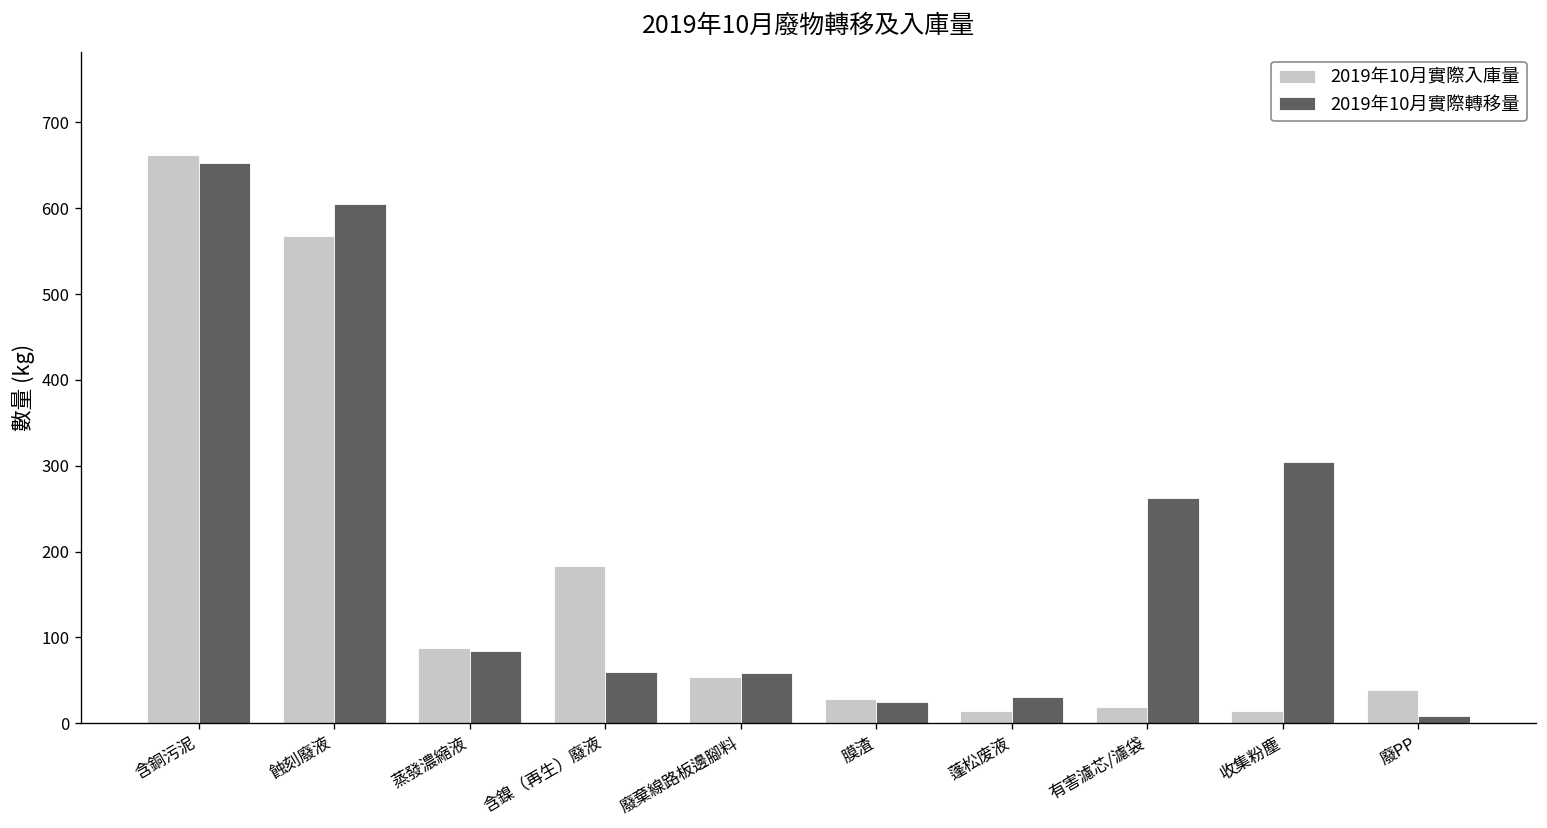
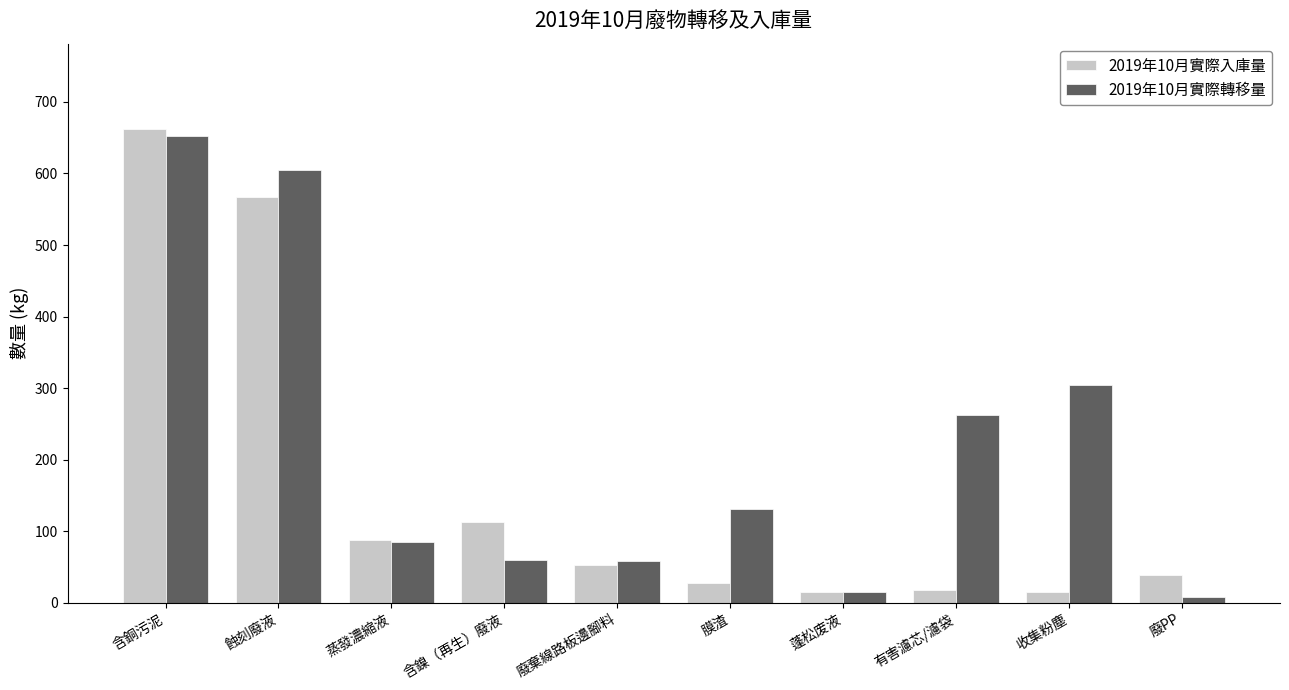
  {
    "2019年10月實際入庫量": {
      "含銅污泥": 660,
      "蝕刻廢液": 570,
      "蒸發濃縮液": 90,
-     "含鎳（再生）廢液": 180,
+     "含鎳（再生）廢液": 110,
      "廢棄線路板邊腳料": 50,
      "膜渣": 30,
      "蓬松废液": 10,
      "有害濾芯/濾袋": 20,
      "收集粉塵": 10,
      "廢PP": 40
    },
    "2019年10月實際轉移量": {
      "含銅污泥": 650,
      "蝕刻廢液": 610,
      "蒸發濃縮液": 80,
      "含鎳（再生）廢液": 60,
      "廢棄線路板邊腳料": 60,
-     "膜渣": 20,
-     "蓬松废液": 30,
+     "膜渣": 130,
+     "蓬松废液": 10,
      "有害濾芯/濾袋": 260,
      "收集粉塵": 300,
      "廢PP": 10
    }
  }
